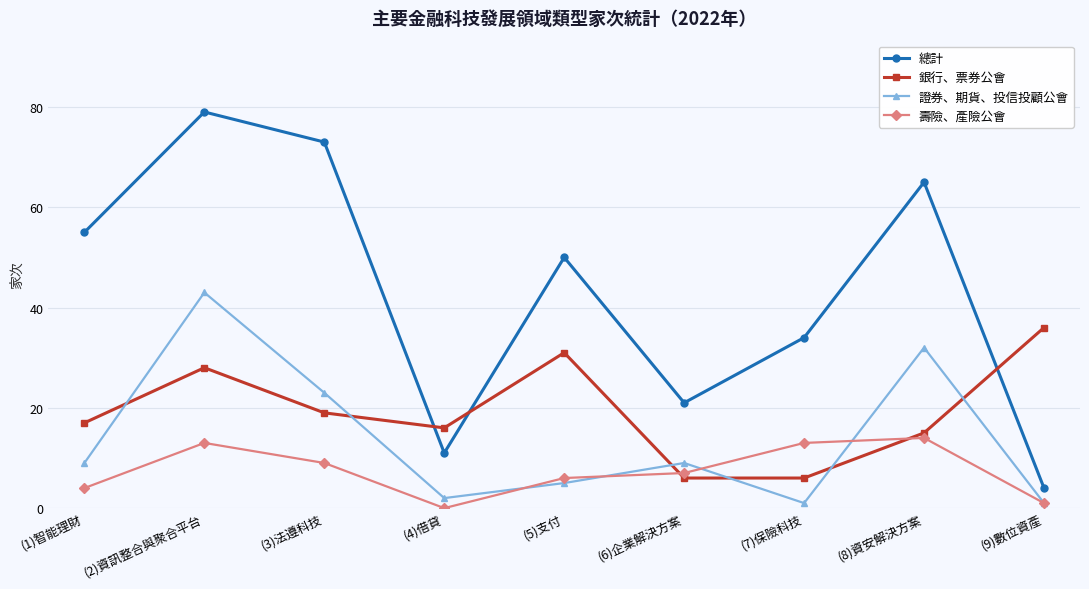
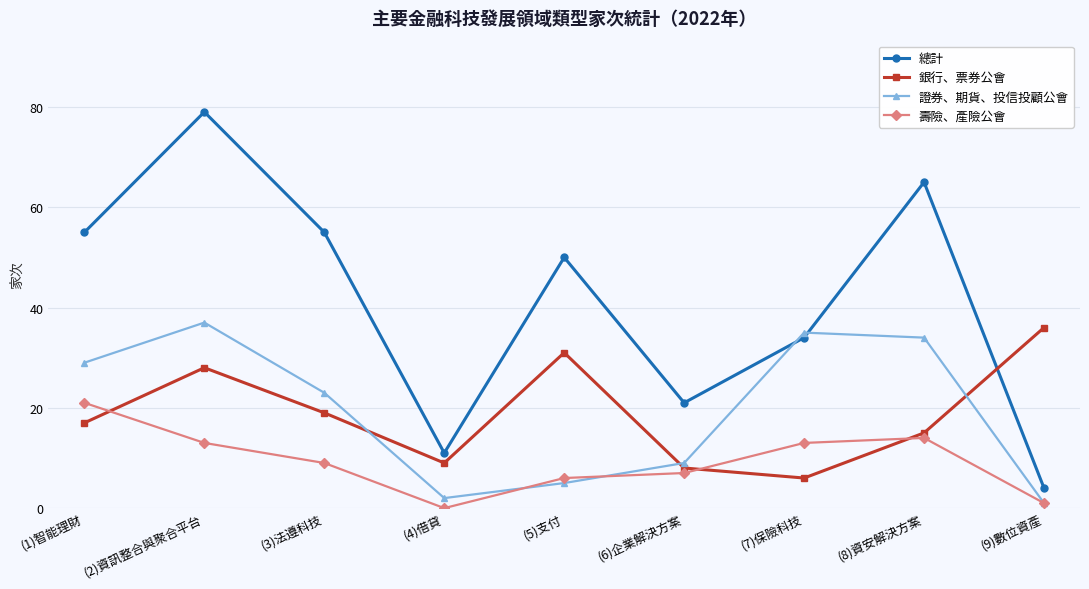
  {
    "總計": {
      "(1)智能理財": 55,
      "(2)資訊整合與聚合平台": 79,
-     "(3)法遵科技": 73,
+     "(3)法遵科技": 55,
      "(4)借貸": 11,
      "(5)支付": 50,
      "(6)企業解決方案": 21,
      "(7)保險科技": 34,
      "(8)資安解決方案": 65,
      "(9)數位資產": 4
    },
    "銀行、票券公會": {
      "(1)智能理財": 17,
      "(2)資訊整合與聚合平台": 28,
      "(3)法遵科技": 19,
-     "(4)借貸": 16,
+     "(4)借貸": 9,
      "(5)支付": 31,
-     "(6)企業解決方案": 6,
+     "(6)企業解決方案": 8,
      "(7)保險科技": 6,
      "(8)資安解決方案": 15,
      "(9)數位資產": 36
    },
    "證券、期貨、投信投顧公會": {
-     "(1)智能理財": 9,
-     "(2)資訊整合與聚合平台": 43,
+     "(1)智能理財": 29,
+     "(2)資訊整合與聚合平台": 37,
      "(3)法遵科技": 23,
      "(4)借貸": 2,
      "(5)支付": 5,
      "(6)企業解決方案": 9,
-     "(7)保險科技": 1,
-     "(8)資安解決方案": 32
+     "(7)保險科技": 35,
+     "(8)資安解決方案": 34
    },
    "壽險、產險公會": {
-     "(1)智能理財": 4,
+     "(1)智能理財": 21,
      "(2)資訊整合與聚合平台": 13,
      "(3)法遵科技": 9,
      "(4)借貸": 0,
      "(5)支付": 6,
      "(6)企業解決方案": 7,
      "(7)保險科技": 13,
      "(8)資安解決方案": 14
    }
  }
